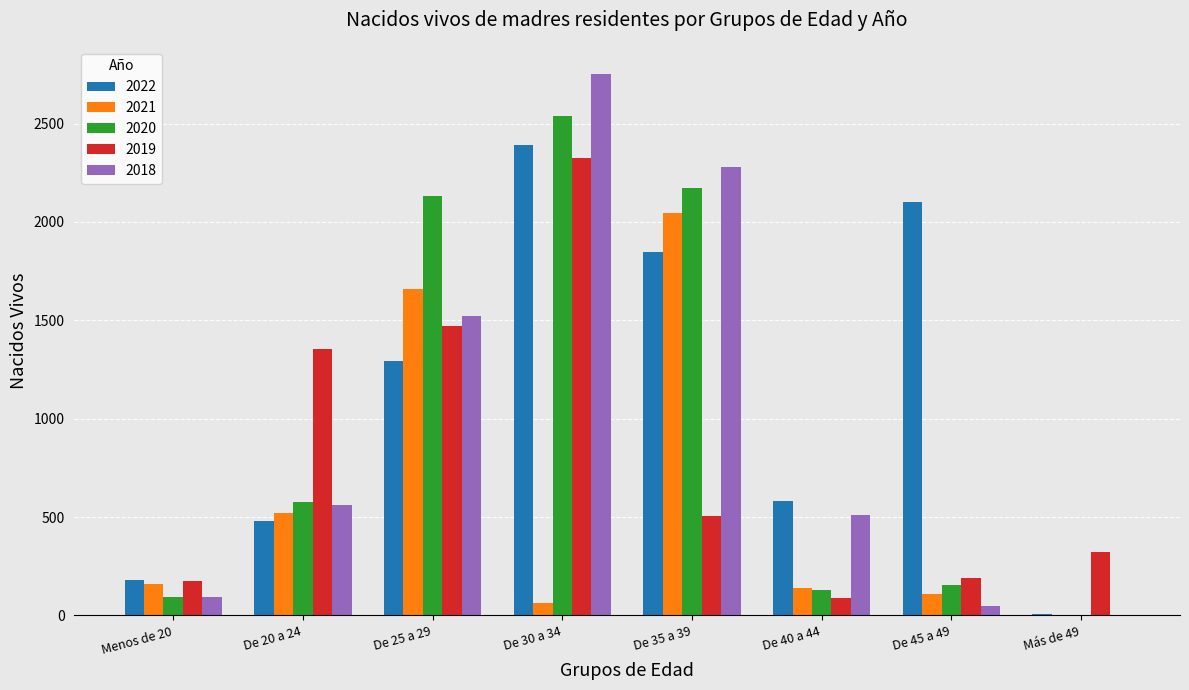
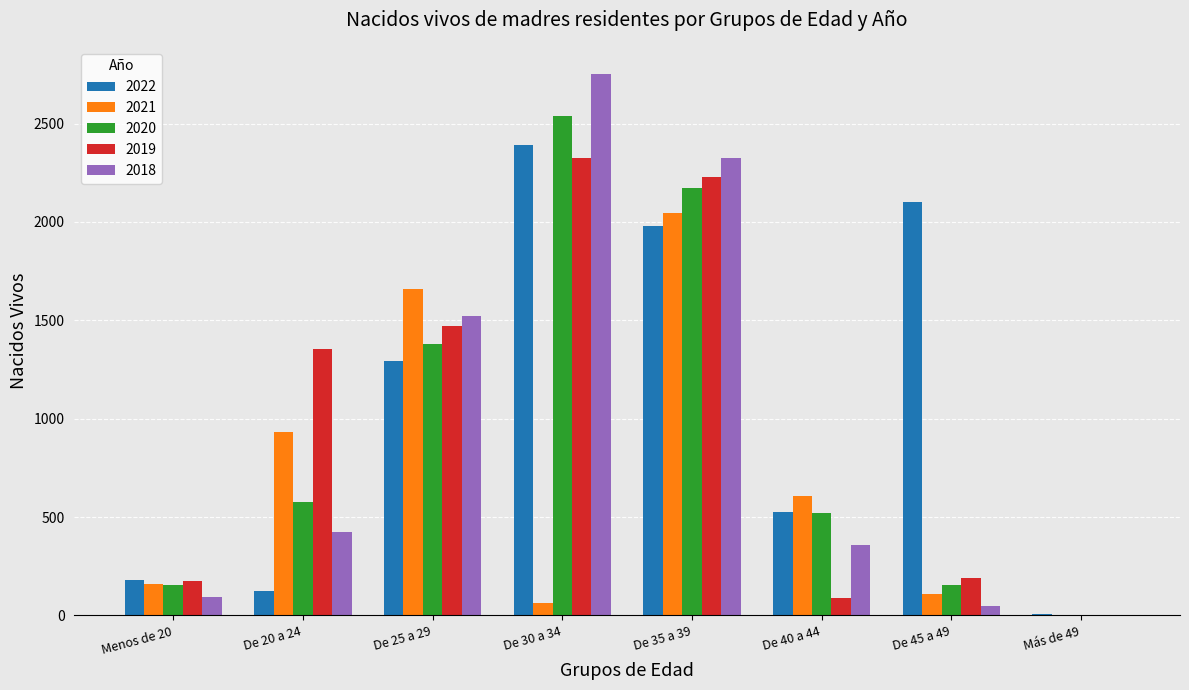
  {
    "2022": {
      "Menos de 20": 180,
-     "De 20 a 24": 480,
+     "De 20 a 24": 130,
      "De 25 a 29": 1290,
      "De 30 a 34": 2390,
-     "De 35 a 39": 1850,
-     "De 40 a 44": 580,
+     "De 35 a 39": 1980,
+     "De 40 a 44": 530,
      "De 45 a 49": 2100
    },
    "2021": {
      "Menos de 20": 160,
-     "De 20 a 24": 520,
+     "De 20 a 24": 930,
      "De 25 a 29": 1660,
      "De 30 a 34": 60,
      "De 35 a 39": 2050,
-     "De 40 a 44": 140,
+     "De 40 a 44": 610,
      "De 45 a 49": 110
    },
    "2020": {
-     "Menos de 20": 90,
+     "Menos de 20": 160,
      "De 20 a 24": 580,
-     "De 25 a 29": 2130,
+     "De 25 a 29": 1380,
      "De 30 a 34": 2540,
      "De 35 a 39": 2170,
-     "De 40 a 44": 130,
+     "De 40 a 44": 520,
      "De 45 a 49": 150,
      "Más de 49": 0
    },
    "2019": {
      "Menos de 20": 180,
      "De 20 a 24": 1350,
      "De 25 a 29": 1470,
      "De 30 a 34": 2320,
-     "De 35 a 39": 510,
+     "De 35 a 39": 2230,
      "De 40 a 44": 90,
      "De 45 a 49": 190,
-     "Más de 49": 320
+     "Más de 49": 0
    },
    "2018": {
      "Menos de 20": 90,
-     "De 20 a 24": 560,
+     "De 20 a 24": 420,
      "De 25 a 29": 1520,
      "De 30 a 34": 2750,
-     "De 35 a 39": 2280,
-     "De 40 a 44": 510,
+     "De 35 a 39": 2320,
+     "De 40 a 44": 360,
      "De 45 a 49": 50
    }
  }
